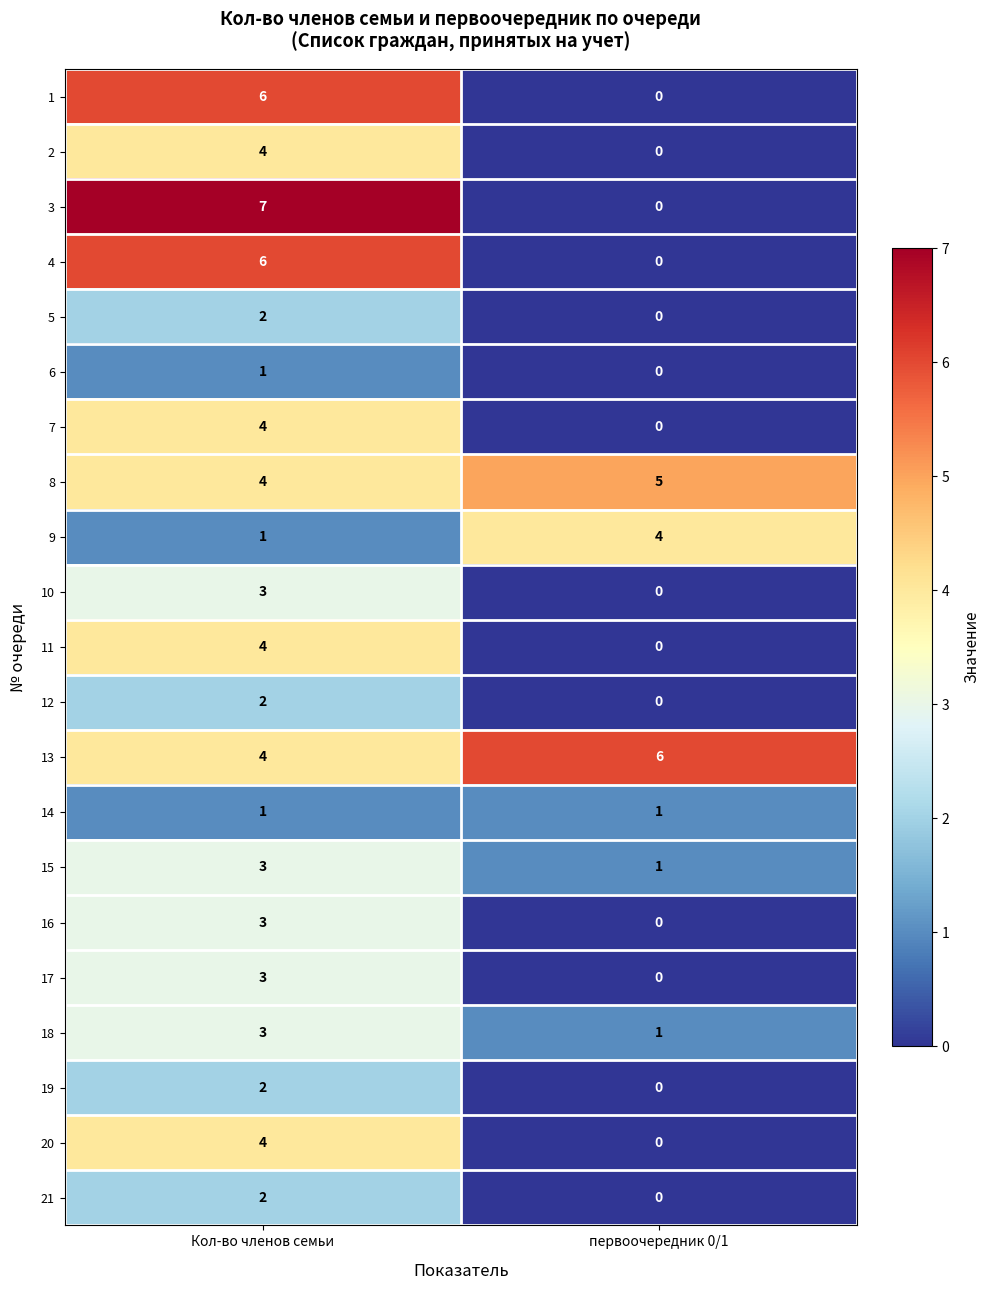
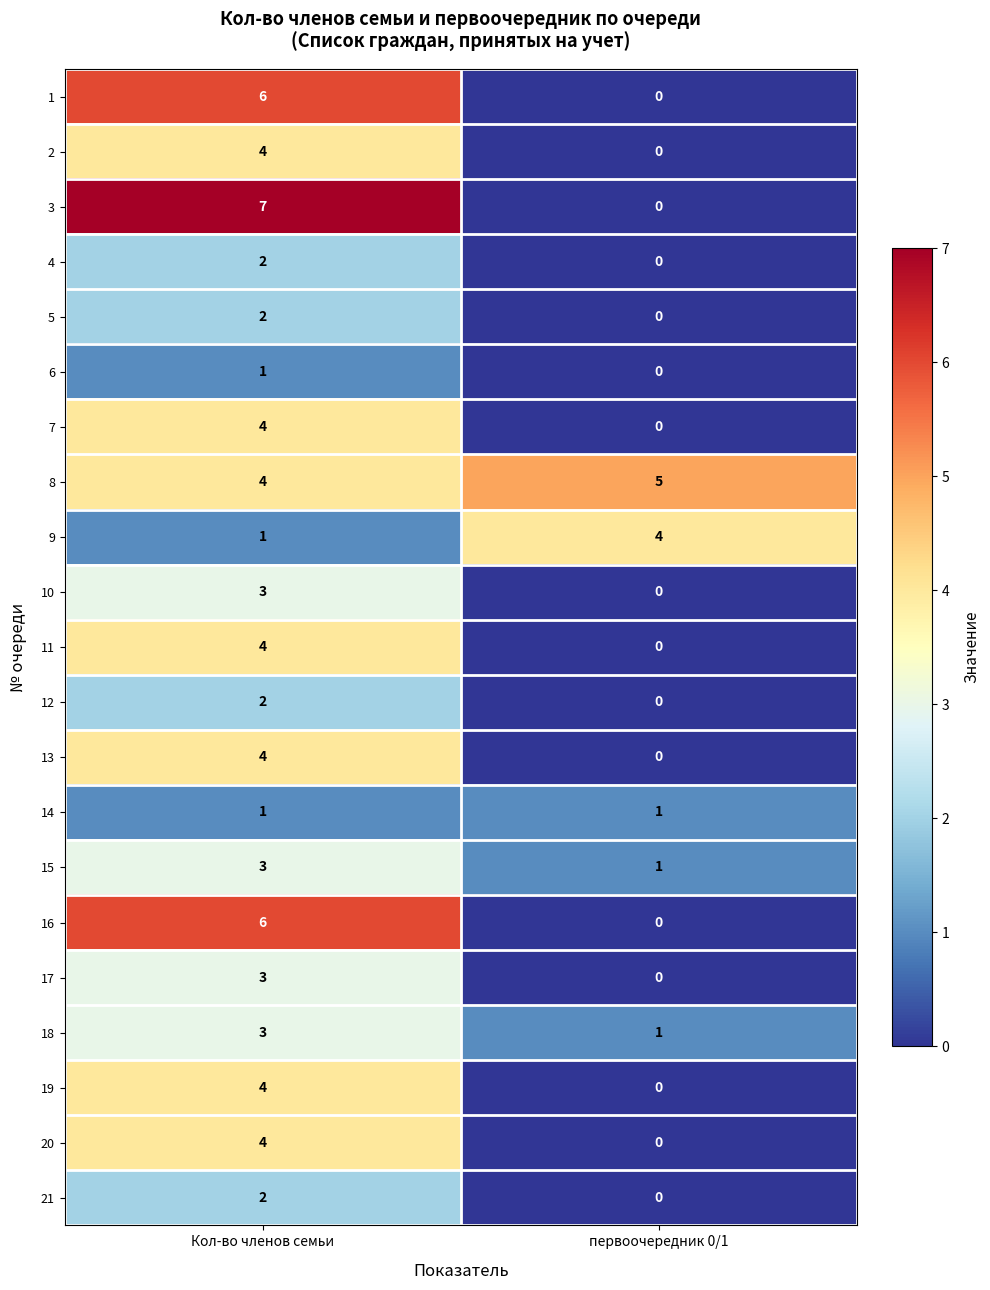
  {
    "1": {
      "Кол-во членов семьи": 6,
      "первоочередник 0/1": 0
    },
    "2": {
      "Кол-во членов семьи": 4,
      "первоочередник 0/1": 0
    },
    "3": {
      "Кол-во членов семьи": 7,
      "первоочередник 0/1": 0
    },
    "4": {
-     "Кол-во членов семьи": 6,
+     "Кол-во членов семьи": 2,
      "первоочередник 0/1": 0
    },
    "5": {
      "Кол-во членов семьи": 2,
      "первоочередник 0/1": 0
    },
    "6": {
      "Кол-во членов семьи": 1,
      "первоочередник 0/1": 0
    },
    "7": {
      "Кол-во членов семьи": 4,
      "первоочередник 0/1": 0
    },
    "8": {
      "Кол-во членов семьи": 4,
      "первоочередник 0/1": 5
    },
    "9": {
      "Кол-во членов семьи": 1,
      "первоочередник 0/1": 4
    },
    "10": {
      "Кол-во членов семьи": 3,
      "первоочередник 0/1": 0
    },
    "11": {
      "Кол-во членов семьи": 4,
      "первоочередник 0/1": 0
    },
    "12": {
      "Кол-во членов семьи": 2,
      "первоочередник 0/1": 0
    },
    "13": {
      "Кол-во членов семьи": 4,
-     "первоочередник 0/1": 6
+     "первоочередник 0/1": 0
    },
    "14": {
      "Кол-во членов семьи": 1,
      "первоочередник 0/1": 1
    },
    "15": {
      "Кол-во членов семьи": 3,
      "первоочередник 0/1": 1
    },
    "16": {
-     "Кол-во членов семьи": 3,
+     "Кол-во членов семьи": 6,
      "первоочередник 0/1": 0
    },
    "17": {
      "Кол-во членов семьи": 3,
      "первоочередник 0/1": 0
    },
    "18": {
      "Кол-во членов семьи": 3,
      "первоочередник 0/1": 1
    },
    "19": {
-     "Кол-во членов семьи": 2,
+     "Кол-во членов семьи": 4,
      "первоочередник 0/1": 0
    },
    "20": {
      "Кол-во членов семьи": 4,
      "первоочередник 0/1": 0
    },
    "21": {
      "Кол-во членов семьи": 2,
      "первоочередник 0/1": 0
    }
  }
